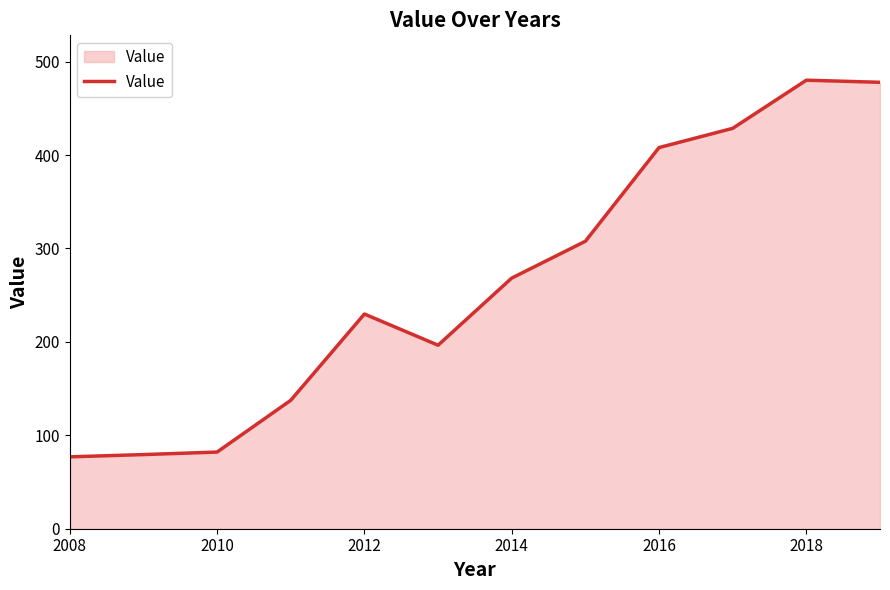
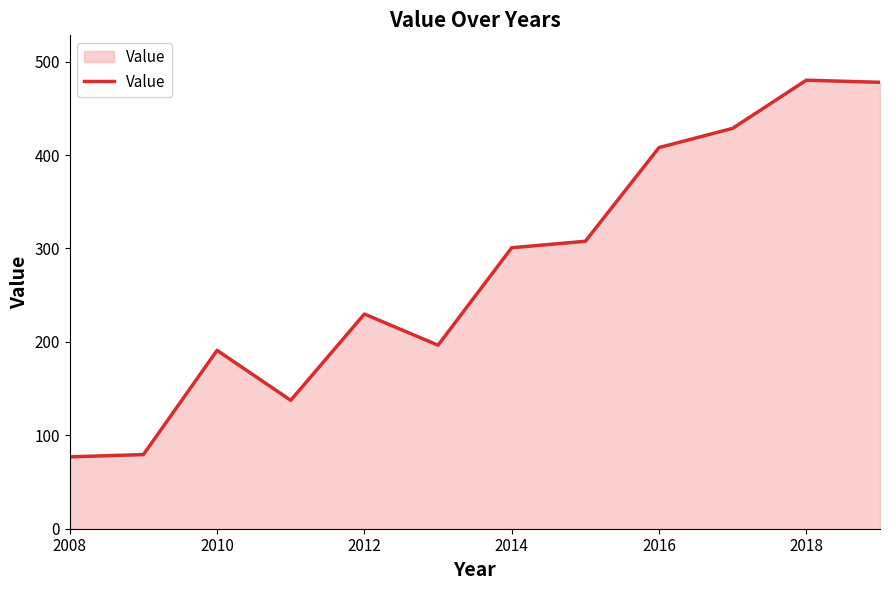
  {
    "2008": 80,
-   "2010": 80,
+   "2010": 190,
    "2012": 230,
-   "2014": 270,
+   "2014": 300,
    "2016": 410,
    "2018": 480
  }
